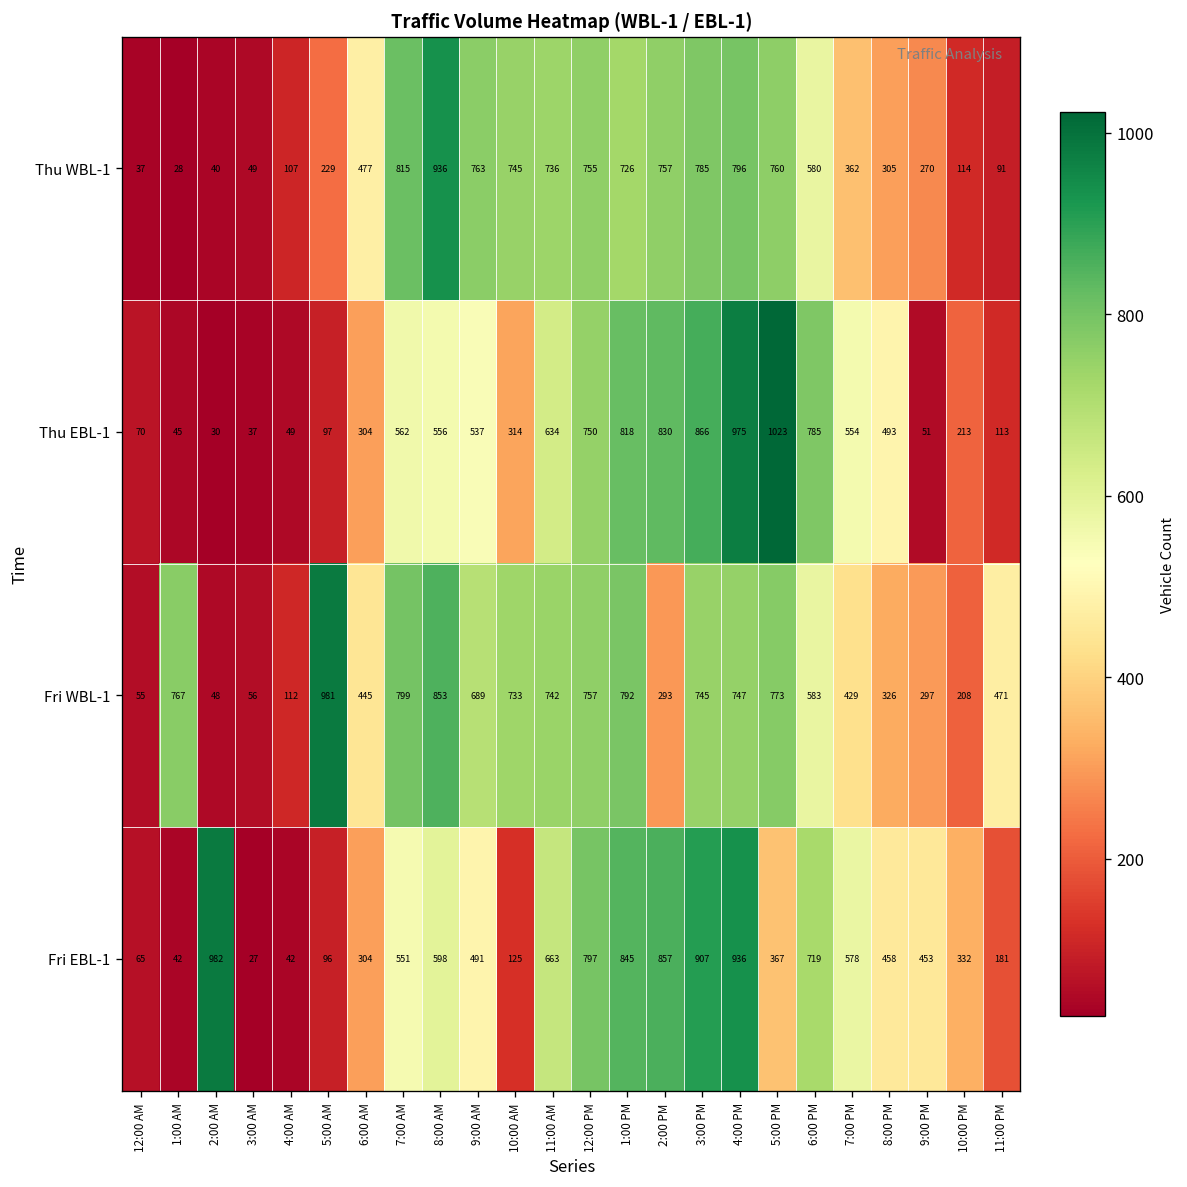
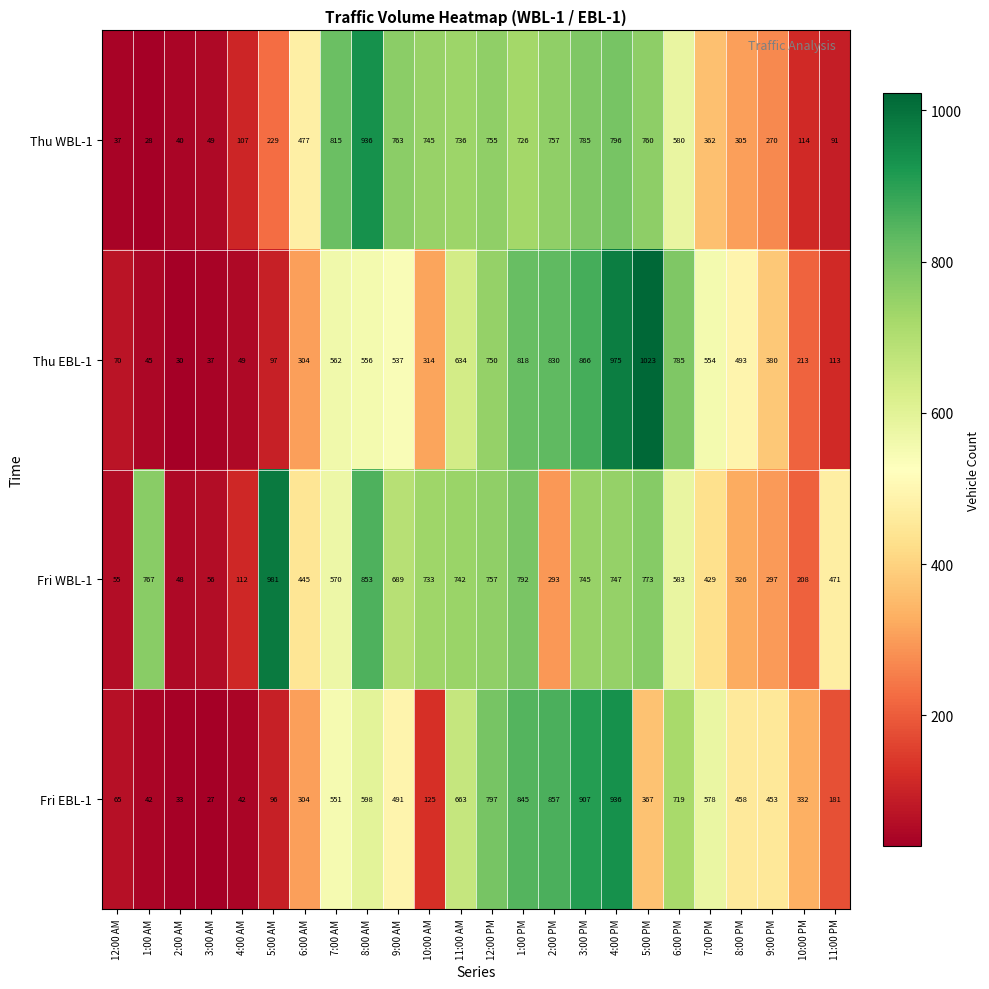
  {
    "Thu WBL-1": {
      "12:00 AM": 37,
      "1:00 AM": 28,
      "2:00 AM": 40,
      "3:00 AM": 49,
      "4:00 AM": 107,
      "5:00 AM": 229,
      "6:00 AM": 477,
      "7:00 AM": 815,
      "8:00 AM": 936,
      "9:00 AM": 763,
      "10:00 AM": 745,
      "11:00 AM": 736,
      "12:00 PM": 755,
      "1:00 PM": 726,
      "2:00 PM": 757,
      "3:00 PM": 785,
      "4:00 PM": 796,
      "5:00 PM": 760,
      "6:00 PM": 580,
      "7:00 PM": 362,
      "8:00 PM": 305,
      "9:00 PM": 270,
      "11:00 PM": 91
    },
    "Thu EBL-1": {
      "12:00 AM": 70,
      "1:00 AM": 45,
      "2:00 AM": 30,
      "3:00 AM": 37,
      "4:00 AM": 49,
      "5:00 AM": 97,
      "6:00 AM": 304,
      "7:00 AM": 562,
      "8:00 AM": 556,
      "9:00 AM": 537,
      "10:00 AM": 314,
      "11:00 AM": 634,
      "12:00 PM": 750,
      "1:00 PM": 818,
      "2:00 PM": 830,
      "3:00 PM": 866,
      "4:00 PM": 975,
      "5:00 PM": 1023,
      "6:00 PM": 785,
      "7:00 PM": 554,
      "8:00 PM": 493,
-     "9:00 PM": 51,
+     "9:00 PM": 380,
      "10:00 PM": 213,
      "11:00 PM": 113
    },
    "Fri WBL-1": {
      "12:00 AM": 55,
      "1:00 AM": 767,
      "2:00 AM": 48,
      "3:00 AM": 56,
      "4:00 AM": 112,
      "5:00 AM": 981,
      "6:00 AM": 445,
-     "7:00 AM": 799,
+     "7:00 AM": 570,
      "8:00 AM": 853,
      "9:00 AM": 689,
      "10:00 AM": 733,
      "11:00 AM": 742,
      "12:00 PM": 757,
      "1:00 PM": 792,
      "2:00 PM": 293,
      "3:00 PM": 745,
      "4:00 PM": 747,
      "5:00 PM": 773,
      "6:00 PM": 583,
      "7:00 PM": 429,
      "8:00 PM": 326,
      "9:00 PM": 297,
      "10:00 PM": 208,
      "11:00 PM": 471
    },
    "Fri EBL-1": {
      "12:00 AM": 65,
      "1:00 AM": 42,
-     "2:00 AM": 982,
+     "2:00 AM": 33,
      "3:00 AM": 27,
      "4:00 AM": 42,
      "5:00 AM": 96,
      "6:00 AM": 304,
      "7:00 AM": 551,
      "8:00 AM": 598,
      "9:00 AM": 491,
      "10:00 AM": 125,
      "11:00 AM": 663,
      "12:00 PM": 797,
      "1:00 PM": 845,
      "2:00 PM": 857,
      "3:00 PM": 907,
      "4:00 PM": 936,
      "5:00 PM": 367,
      "6:00 PM": 719,
      "7:00 PM": 578,
      "8:00 PM": 458,
      "9:00 PM": 453,
      "10:00 PM": 332,
      "11:00 PM": 181
    }
  }
